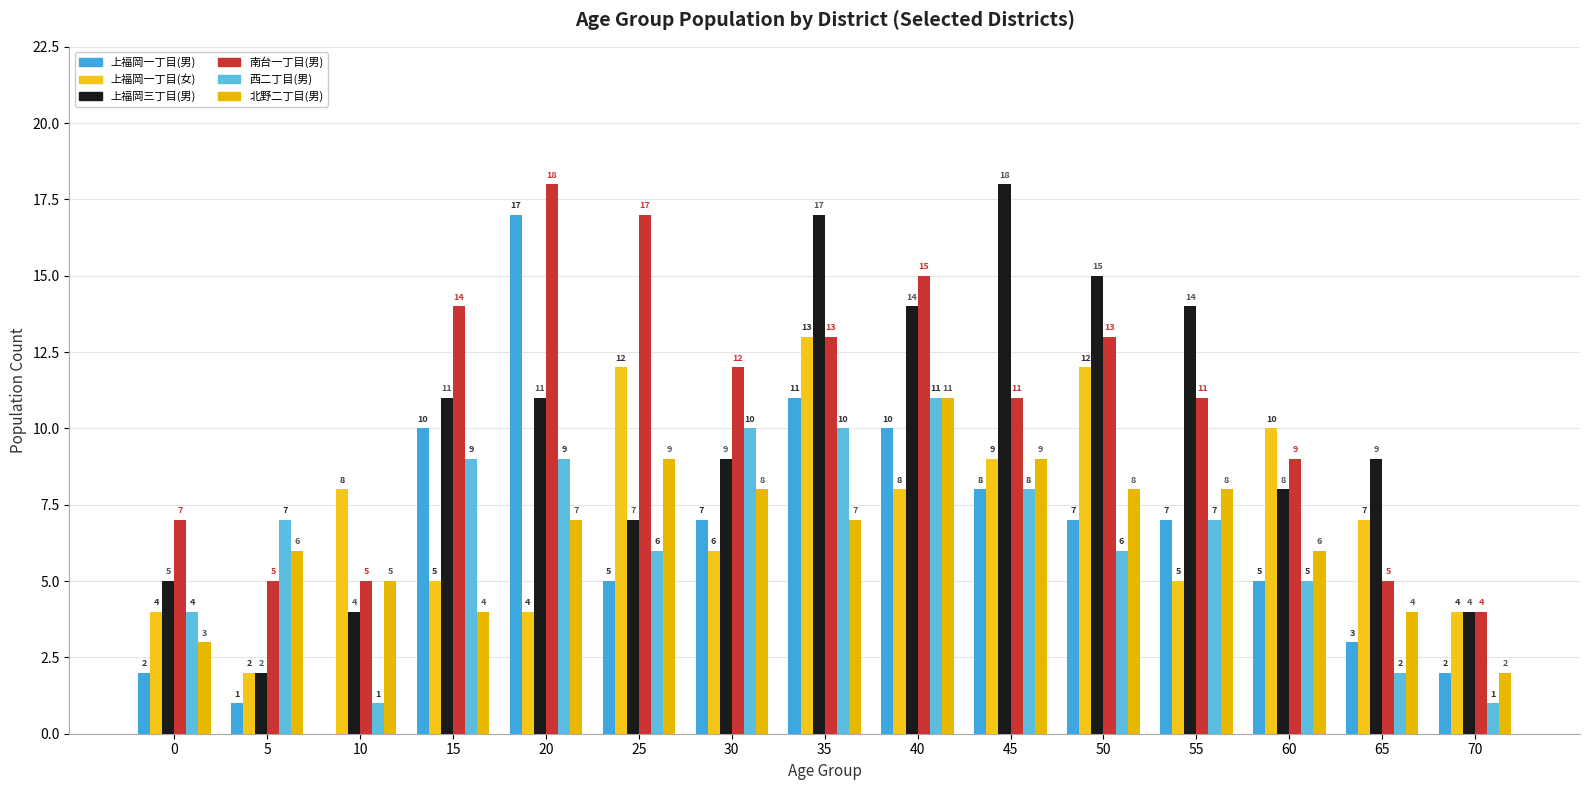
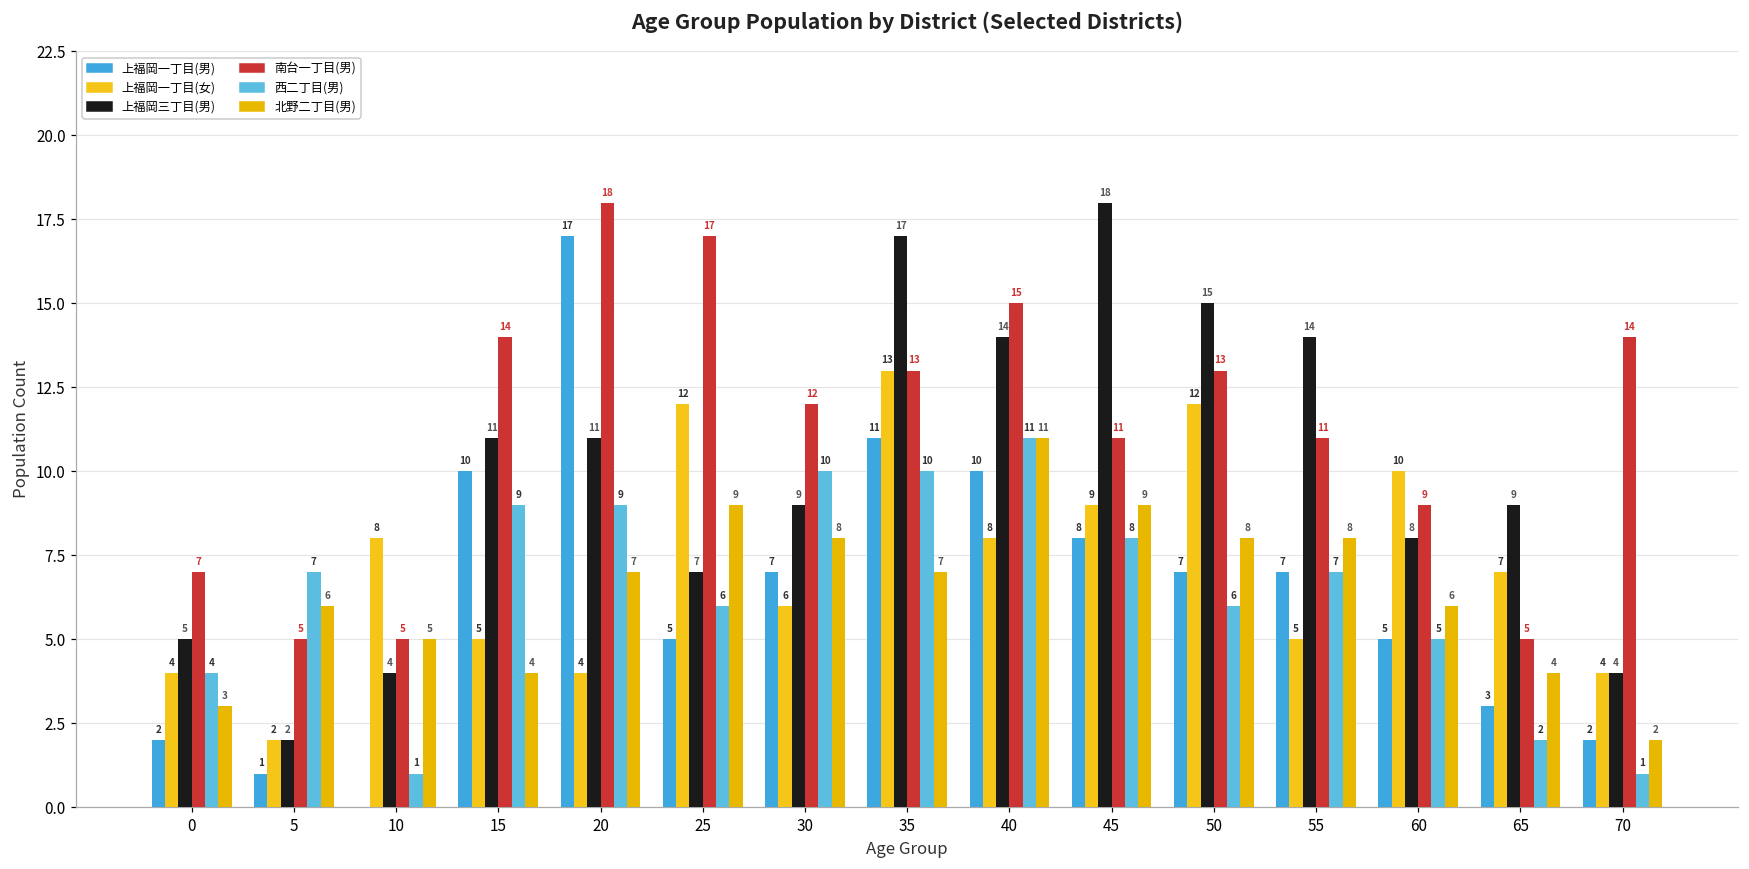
  {
    "上福岡三丁目(男)": {
      "0": 5,
      "5": 2,
      "10": 4,
      "15": 11,
      "20": 11,
      "25": 7,
      "30": 9,
      "35": 17,
      "40": 14,
      "45": 18,
      "50": 15,
      "55": 14,
      "60": 8,
      "65": 9,
      "70": 4
    },
    "南台一丁目(男)": {
      "0": 7,
      "5": 5,
      "10": 5,
      "15": 14,
      "20": 18,
      "25": 17,
      "30": 12,
      "35": 13,
      "40": 15,
      "45": 11,
      "50": 13,
      "55": 11,
      "60": 9,
      "65": 5,
-     "70": 4
+     "70": 14
    }
  }
